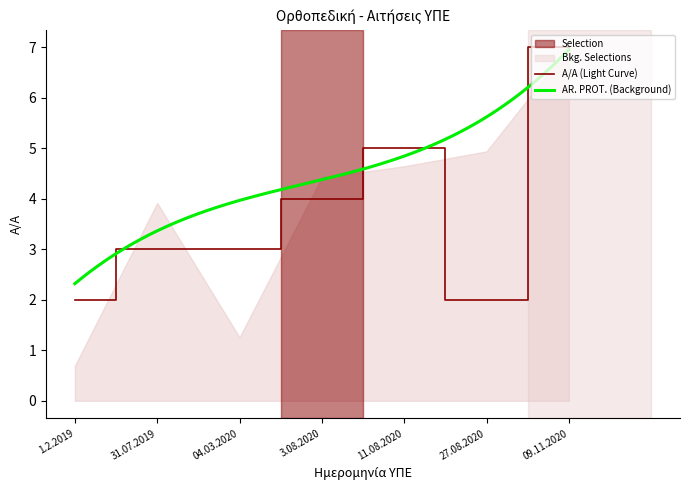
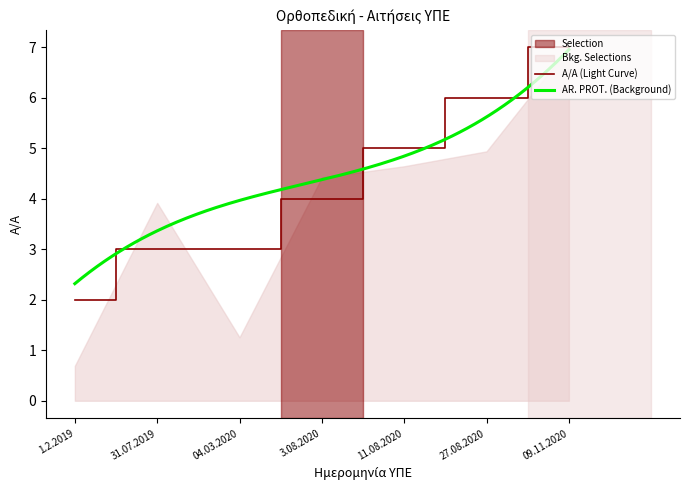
  {
    "A/A (Light Curve)": {
      "1.2.2019": 2,
      "31.07.2019": 3,
      "04.03.2020": 3,
      "11.08.2020": 5,
-     "27.08.2020": 2
+     "27.08.2020": 6
    },
    "AR. PROT. (Background)": {
      "1.2.2019": 2.3
    }
  }
